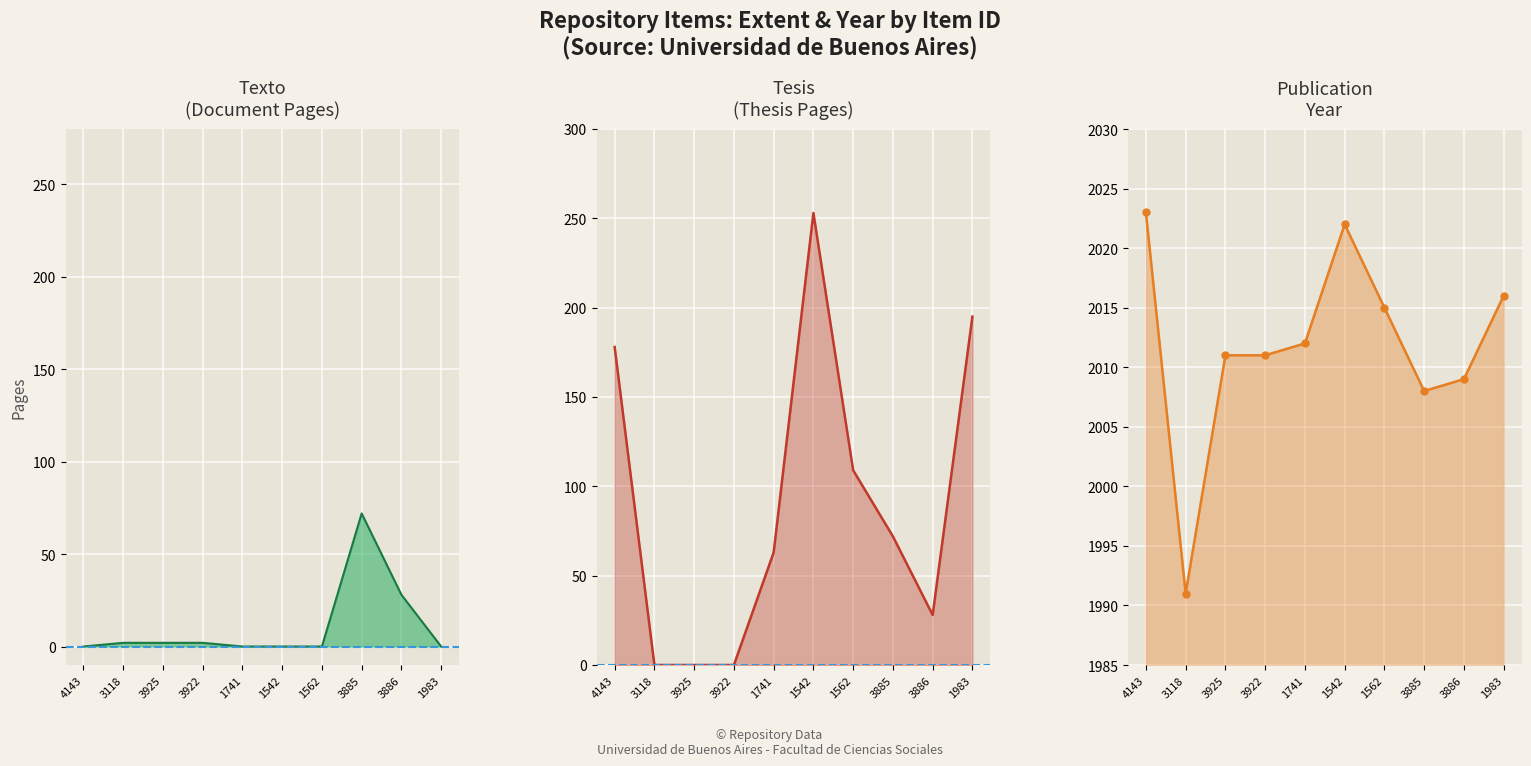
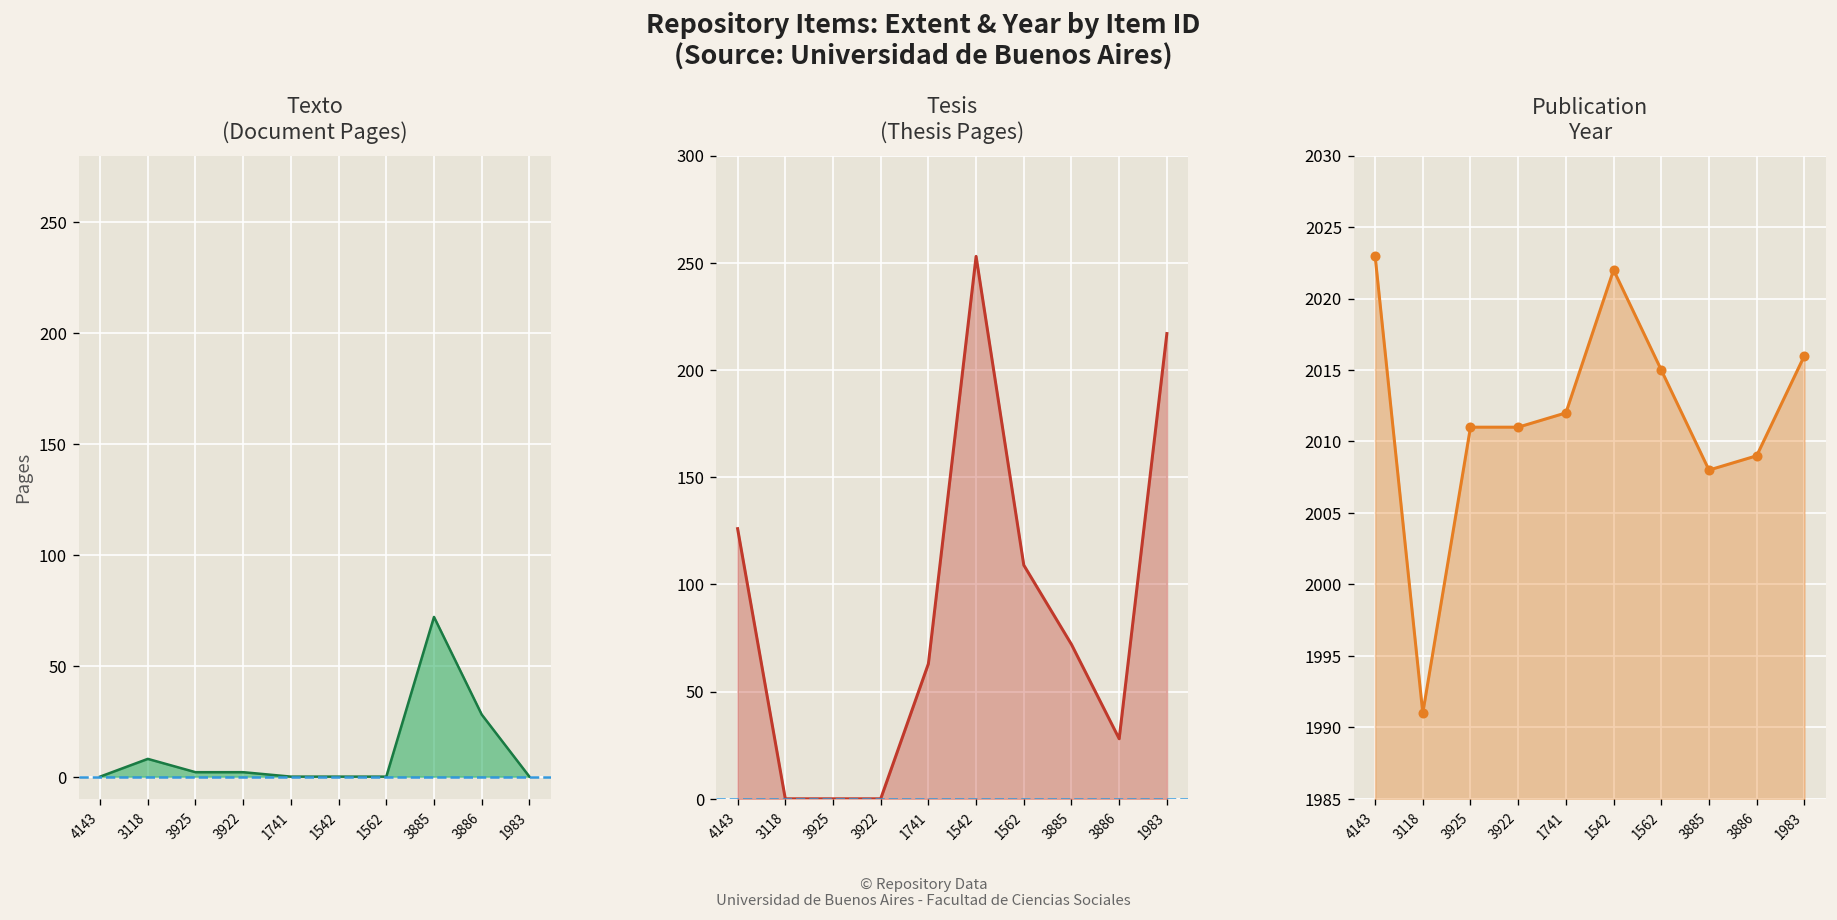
  {
    "Texto (Document Pages)": {
      "4143": 0,
-     "3118": 2,
+     "3118": 8,
      "3925": 2,
      "3922": 2,
      "1741": 0,
      "1542": 0,
      "1562": 0,
      "3885": 72,
      "3886": 28,
      "1983": 0
    },
    "Tesis (Thesis Pages)": {
-     "4143": 178,
+     "4143": 126,
      "3118": 0,
      "3925": 0,
      "3922": 0,
      "1741": 63,
      "1542": 253,
      "1562": 109,
      "3885": 72,
      "3886": 28,
-     "1983": 195
+     "1983": 217
    },
    "Publication Year": {
      "4143": 2023.0,
      "3118": 1991.0,
      "3925": 2011.0,
      "3922": 2011.0,
      "1741": 2012.0,
      "1542": 2022.0,
      "1562": 2015.0,
      "3885": 2008.0,
      "3886": 2009.0,
      "1983": 2016.0
    }
  }
